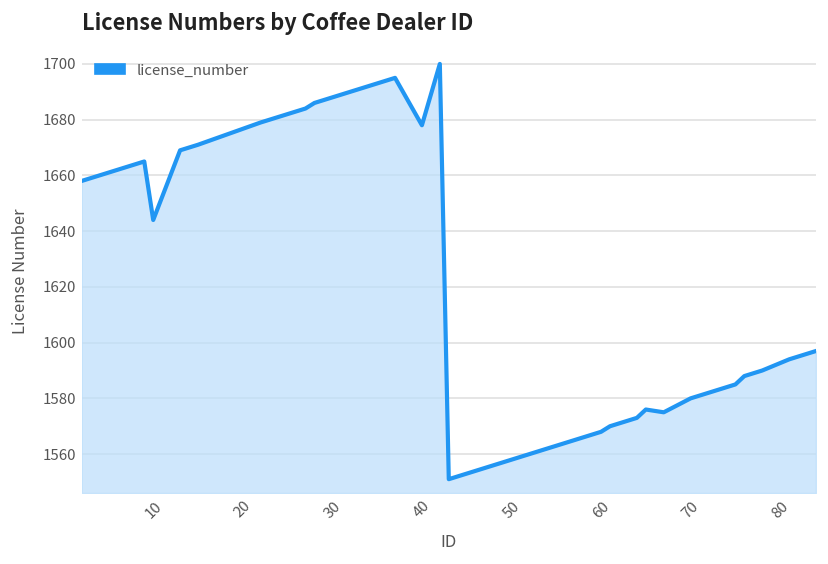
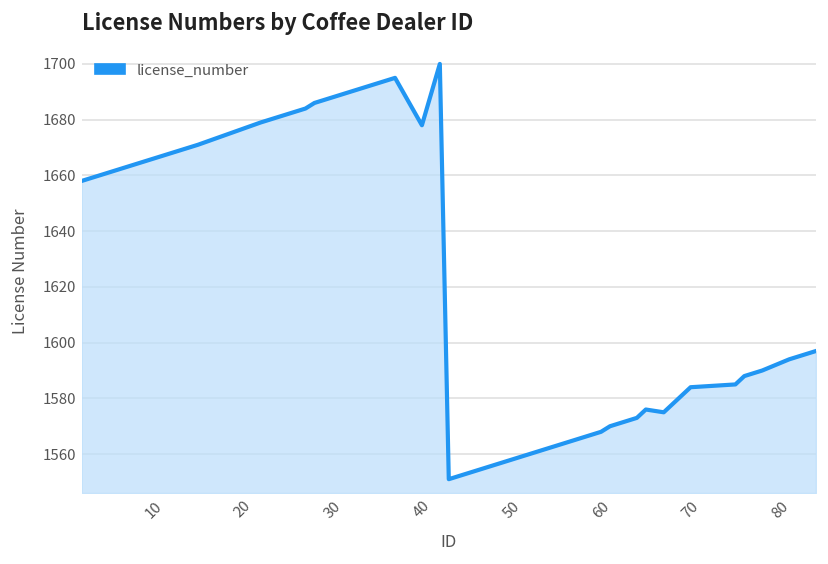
  {
-   "10": 1644,
+   "10": 1666,
    "40": 1678,
    "50": 1558,
    "60": 1568,
-   "70": 1580
+   "70": 1584
  }
